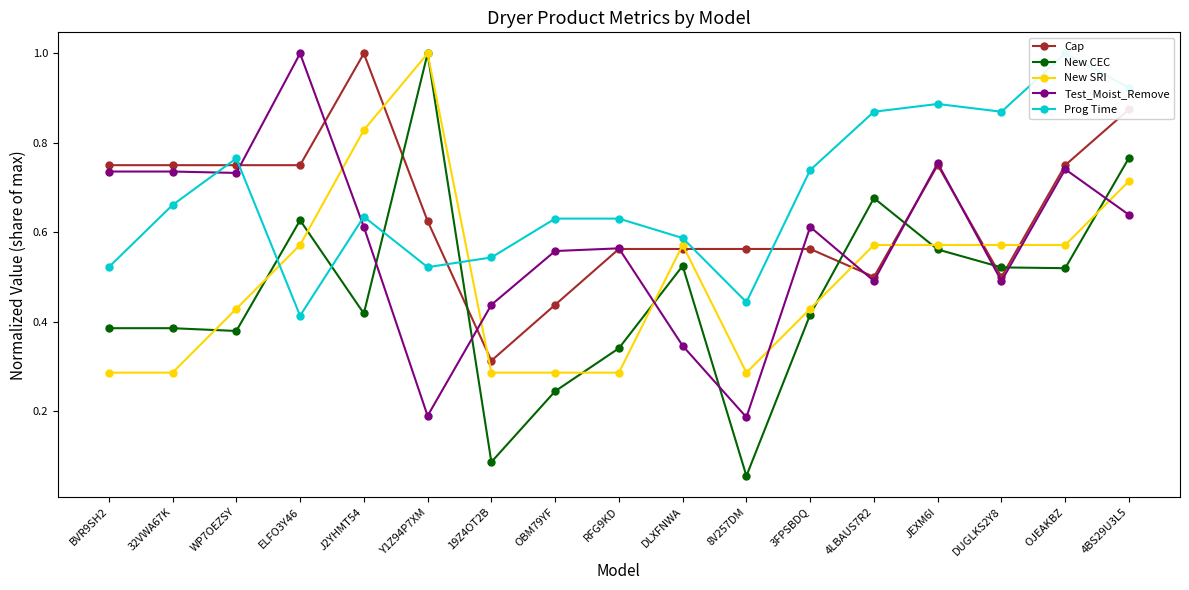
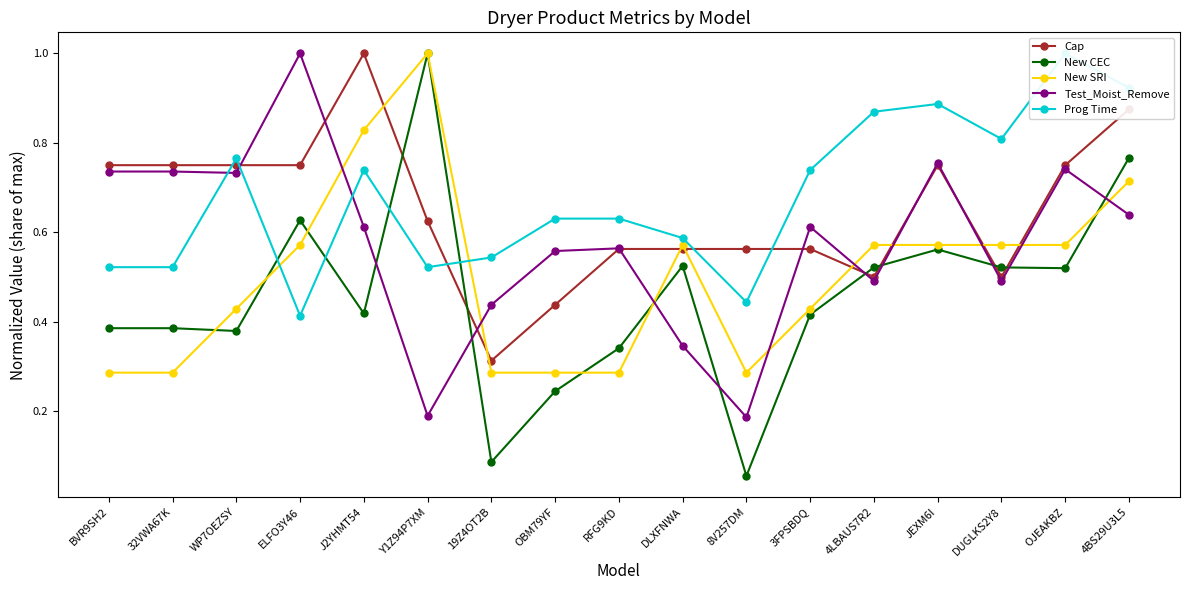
  {
    "Cap": {
      "BVR9SH2": 0.75,
      "32VWA67K": 0.75,
      "WP7OEZSY": 0.75,
      "ELFO3Y46": 0.75,
      "J2YHMT54": 1.00,
      "Y1Z94P7XM": 0.63,
      "19Z4OT2B": 0.31,
      "OBM79YF": 0.44,
      "DLXFNWA": 0.56,
      "8V257DM": 0.56,
      "3FPSBDQ": 0.56,
      "4LBAUS7R2": 0.50,
      "DUGLKS2Y8": 0.50,
      "OJEAKBZ": 0.75
    },
    "New CEC": {
      "BVR9SH2": 0.39,
      "32VWA67K": 0.39,
      "WP7OEZSY": 0.38,
      "ELFO3Y46": 0.63,
      "J2YHMT54": 0.42,
      "19Z4OT2B": 0.09,
      "OBM79YF": 0.24,
      "RFG9KD": 0.34,
      "DLXFNWA": 0.52,
      "8V257DM": 0.05,
      "3FPSBDQ": 0.42,
-     "4LBAUS7R2": 0.68,
+     "4LBAUS7R2": 0.52,
      "JEXM6I": 0.56,
      "DUGLKS2Y8": 0.52,
      "OJEAKBZ": 0.52,
      "4BS29U3L5": 0.77
    },
    "New SRI": {
      "BVR9SH2": 0.29,
      "32VWA67K": 0.29,
      "WP7OEZSY": 0.43,
      "ELFO3Y46": 0.57,
      "J2YHMT54": 0.83,
      "19Z4OT2B": 0.29,
      "OBM79YF": 0.29,
      "RFG9KD": 0.29,
      "DLXFNWA": 0.57,
      "8V257DM": 0.29,
      "3FPSBDQ": 0.43,
      "4LBAUS7R2": 0.57,
      "JEXM6I": 0.57,
      "DUGLKS2Y8": 0.57,
      "OJEAKBZ": 0.57,
      "4BS29U3L5": 0.71
    },
    "Test_Moist_Remove": {
      "BVR9SH2": 0.74,
      "32VWA67K": 0.74,
      "WP7OEZSY": 0.73,
      "ELFO3Y46": 1.00,
      "J2YHMT54": 0.61,
      "Y1Z94P7XM": 0.19,
      "19Z4OT2B": 0.44,
      "OBM79YF": 0.56,
      "DLXFNWA": 0.35,
      "8V257DM": 0.19,
      "3FPSBDQ": 0.61,
      "4LBAUS7R2": 0.49,
      "DUGLKS2Y8": 0.49,
      "OJEAKBZ": 0.74,
      "4BS29U3L5": 0.64
    },
    "Prog Time": {
      "BVR9SH2": 0.52,
-     "32VWA67K": 0.66,
+     "32VWA67K": 0.52,
      "WP7OEZSY": 0.77,
      "ELFO3Y46": 0.41,
-     "J2YHMT54": 0.63,
+     "J2YHMT54": 0.74,
      "Y1Z94P7XM": 0.52,
      "19Z4OT2B": 0.54,
      "OBM79YF": 0.63,
      "RFG9KD": 0.63,
      "DLXFNWA": 0.59,
      "8V257DM": 0.44,
      "3FPSBDQ": 0.74,
      "4LBAUS7R2": 0.87,
      "JEXM6I": 0.89,
-     "DUGLKS2Y8": 0.87
+     "DUGLKS2Y8": 0.81
    }
  }
